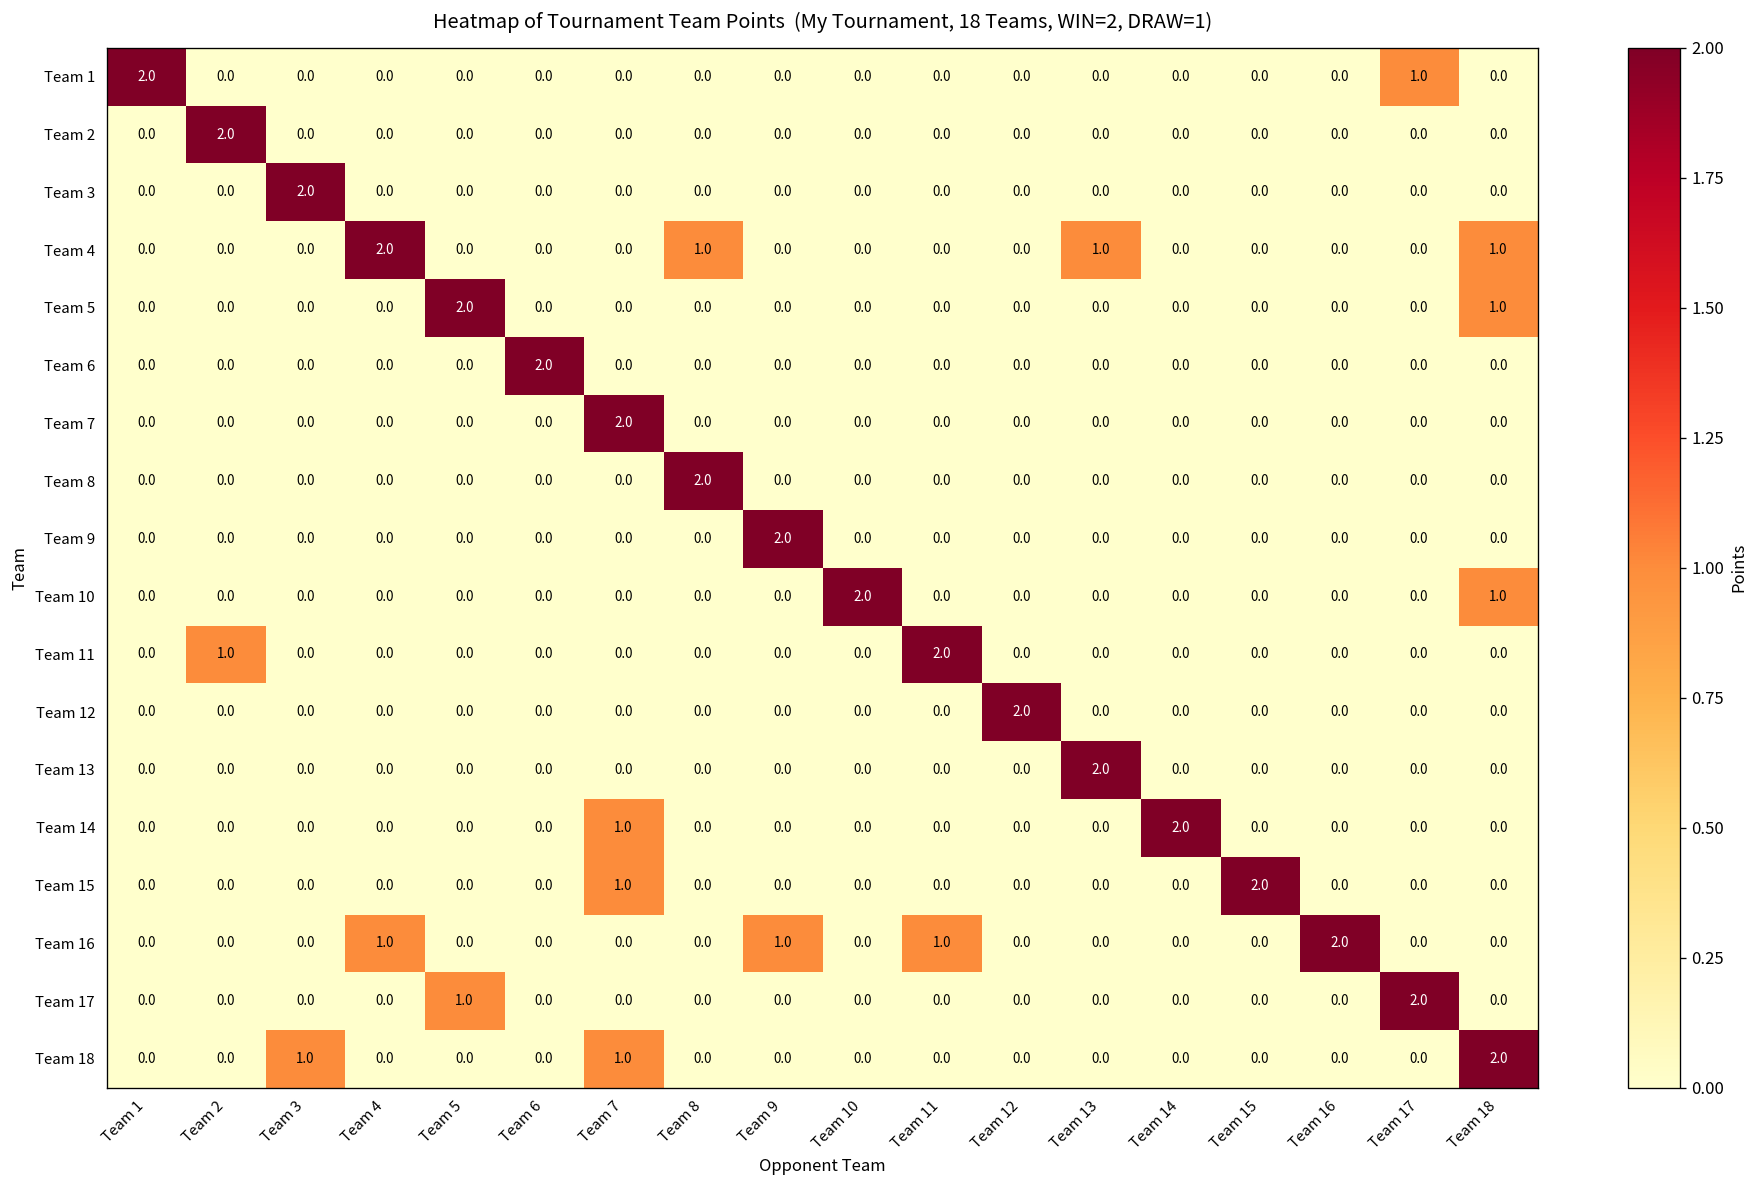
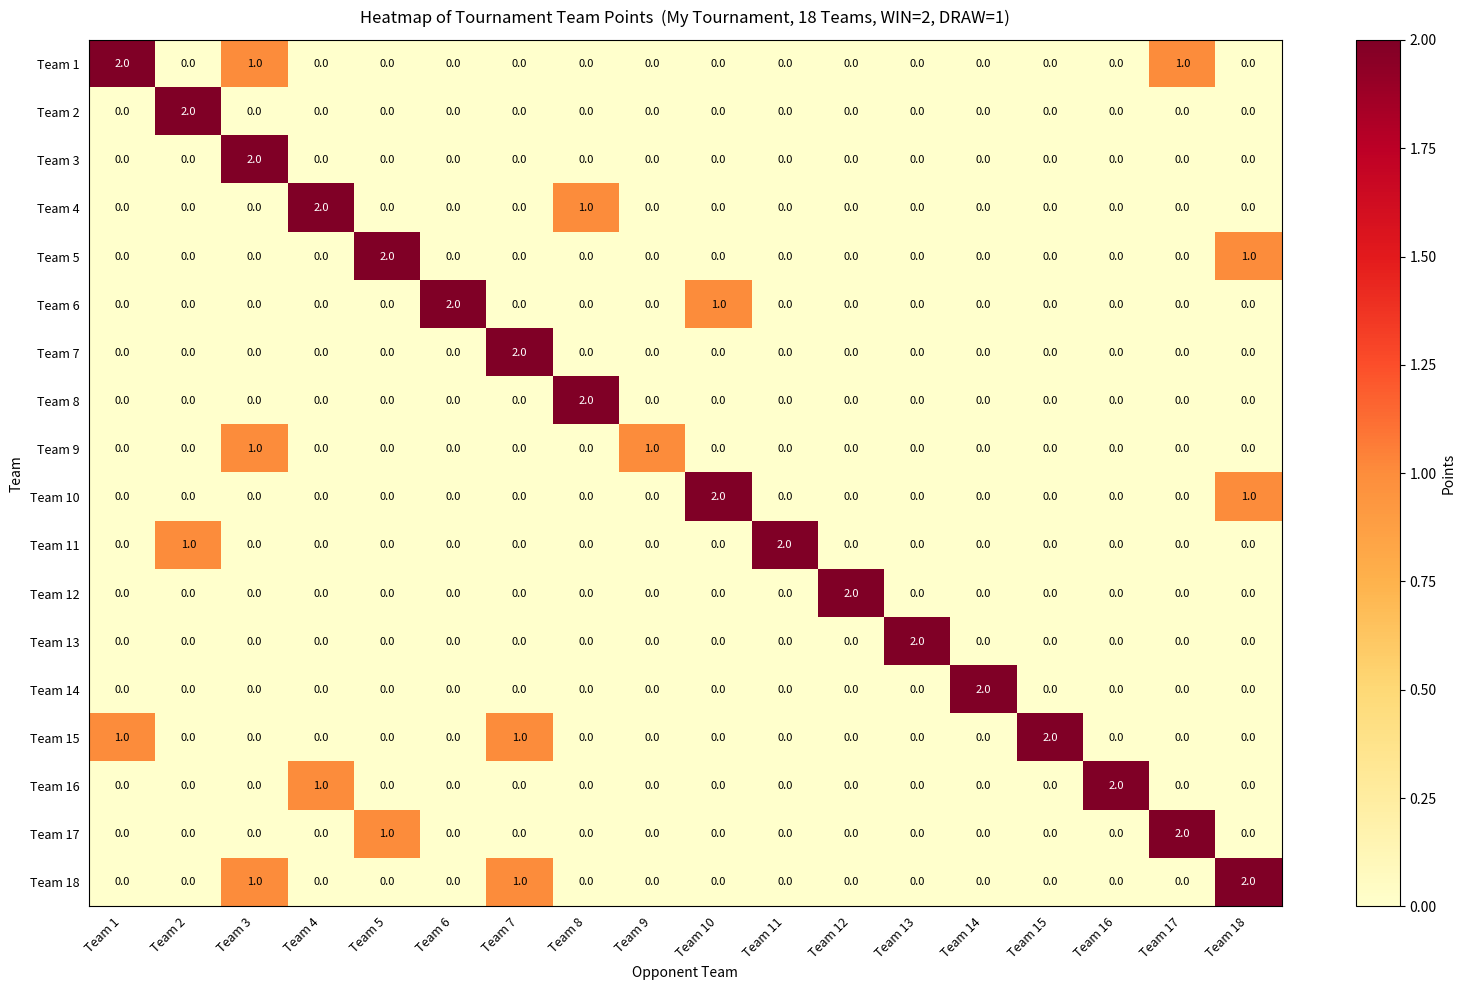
  {
    "Team 1": {
      "Team 1": 2.0,
      "Team 2": 0.0,
-     "Team 3": 0.0,
+     "Team 3": 1.0,
      "Team 4": 0.0,
      "Team 5": 0.0,
      "Team 6": 0.0,
      "Team 7": 0.0,
      "Team 8": 0.0,
      "Team 9": 0.0,
      "Team 10": 0.0,
      "Team 11": 0.0,
      "Team 12": 0.0,
      "Team 13": 0.0,
      "Team 14": 0.0,
      "Team 15": 0.0,
      "Team 16": 0.0,
      "Team 17": 1.0,
      "Team 18": 0.0
    },
    "Team 4": {
      "Team 1": 0.0,
      "Team 2": 0.0,
      "Team 3": 0.0,
      "Team 4": 2.0,
      "Team 5": 0.0,
      "Team 6": 0.0,
      "Team 7": 0.0,
      "Team 8": 1.0,
      "Team 9": 0.0,
      "Team 10": 0.0,
      "Team 11": 0.0,
      "Team 12": 0.0,
-     "Team 13": 1.0,
+     "Team 13": 0.0,
      "Team 14": 0.0,
      "Team 15": 0.0,
      "Team 16": 0.0,
      "Team 17": 0.0,
-     "Team 18": 1.0
+     "Team 18": 0.0
    },
    "Team 6": {
      "Team 1": 0.0,
      "Team 2": 0.0,
      "Team 3": 0.0,
      "Team 4": 0.0,
      "Team 5": 0.0,
      "Team 6": 2.0,
      "Team 7": 0.0,
      "Team 8": 0.0,
      "Team 9": 0.0,
-     "Team 10": 0.0,
+     "Team 10": 1.0,
      "Team 11": 0.0,
      "Team 12": 0.0,
      "Team 13": 0.0,
      "Team 14": 0.0,
      "Team 15": 0.0,
      "Team 16": 0.0,
      "Team 17": 0.0,
      "Team 18": 0.0
    },
    "Team 9": {
      "Team 1": 0.0,
      "Team 2": 0.0,
-     "Team 3": 0.0,
+     "Team 3": 1.0,
      "Team 4": 0.0,
      "Team 5": 0.0,
      "Team 6": 0.0,
      "Team 7": 0.0,
      "Team 8": 0.0,
-     "Team 9": 2.0,
+     "Team 9": 1.0,
      "Team 10": 0.0,
      "Team 11": 0.0,
      "Team 12": 0.0,
      "Team 13": 0.0,
      "Team 14": 0.0,
      "Team 15": 0.0,
      "Team 16": 0.0,
      "Team 17": 0.0,
      "Team 18": 0.0
    },
    "Team 14": {
      "Team 1": 0.0,
      "Team 2": 0.0,
      "Team 3": 0.0,
      "Team 4": 0.0,
      "Team 5": 0.0,
      "Team 6": 0.0,
-     "Team 7": 1.0,
+     "Team 7": 0.0,
      "Team 8": 0.0,
      "Team 9": 0.0,
      "Team 10": 0.0,
      "Team 11": 0.0,
      "Team 12": 0.0,
      "Team 13": 0.0,
      "Team 14": 2.0,
      "Team 15": 0.0,
      "Team 16": 0.0,
      "Team 17": 0.0,
      "Team 18": 0.0
    },
    "Team 15": {
-     "Team 1": 0.0,
+     "Team 1": 1.0,
      "Team 2": 0.0,
      "Team 3": 0.0,
      "Team 4": 0.0,
      "Team 5": 0.0,
      "Team 6": 0.0,
      "Team 7": 1.0,
      "Team 8": 0.0,
      "Team 9": 0.0,
      "Team 10": 0.0,
      "Team 11": 0.0,
      "Team 12": 0.0,
      "Team 13": 0.0,
      "Team 14": 0.0,
      "Team 15": 2.0,
      "Team 16": 0.0,
      "Team 17": 0.0,
      "Team 18": 0.0
    },
    "Team 16": {
      "Team 1": 0.0,
      "Team 2": 0.0,
      "Team 3": 0.0,
      "Team 4": 1.0,
      "Team 5": 0.0,
      "Team 6": 0.0,
      "Team 7": 0.0,
      "Team 8": 0.0,
-     "Team 9": 1.0,
+     "Team 9": 0.0,
      "Team 10": 0.0,
-     "Team 11": 1.0,
+     "Team 11": 0.0,
      "Team 12": 0.0,
      "Team 13": 0.0,
      "Team 14": 0.0,
      "Team 15": 0.0,
      "Team 16": 2.0,
      "Team 17": 0.0,
      "Team 18": 0.0
    }
  }
